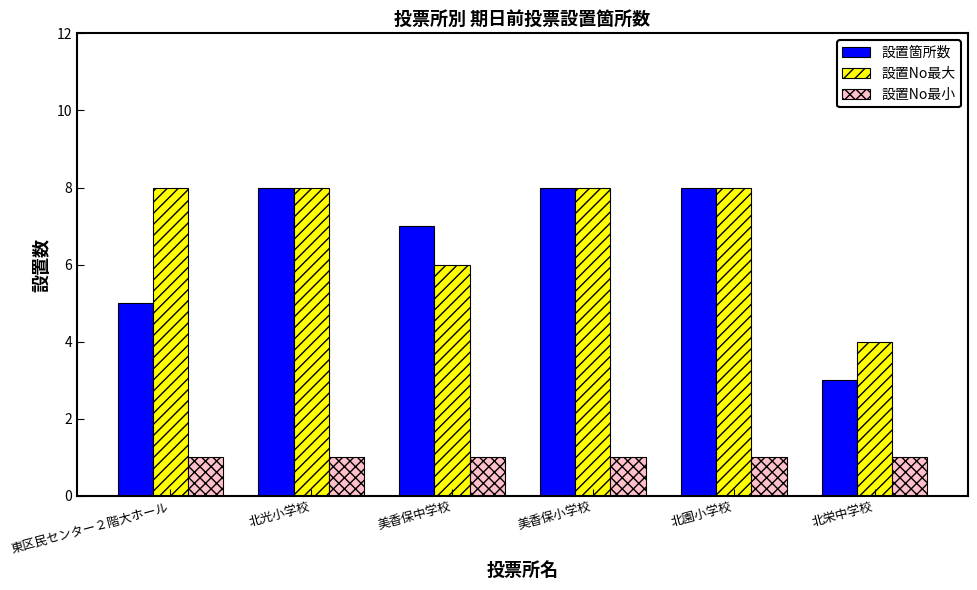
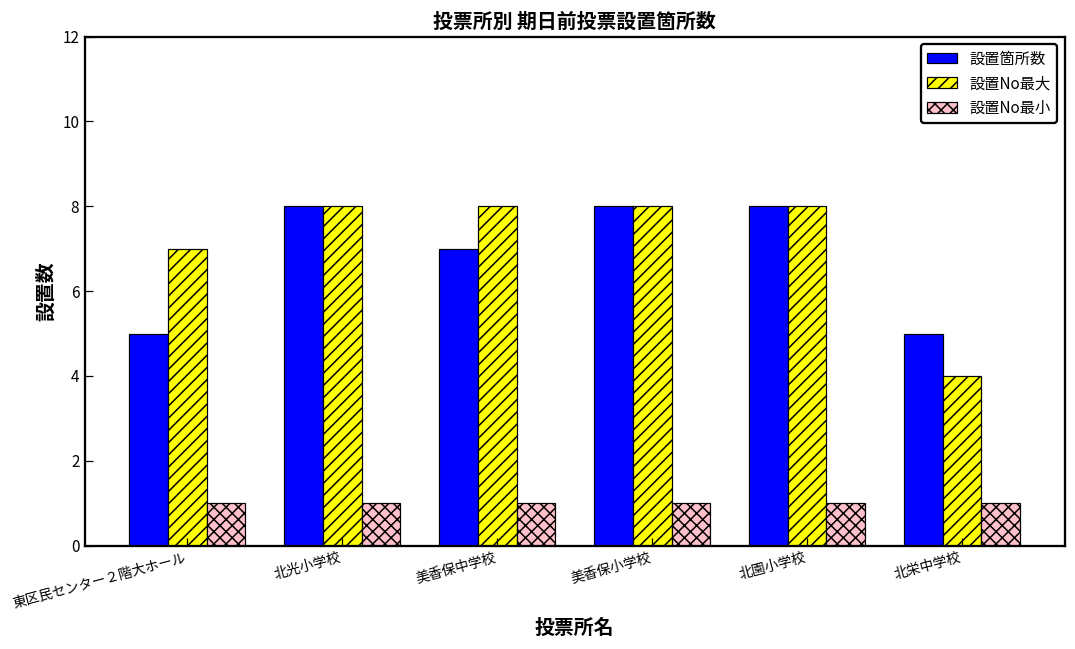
  {
    "設置箇所数": {
      "東区民センター２階大ホール": 5,
      "北光小学校": 8,
      "美香保中学校": 7,
      "美香保小学校": 8,
      "北園小学校": 8,
-     "北栄中学校": 3
+     "北栄中学校": 5
    },
    "設置No最大": {
-     "東区民センター２階大ホール": 8,
+     "東区民センター２階大ホール": 7,
      "北光小学校": 8,
-     "美香保中学校": 6,
+     "美香保中学校": 8,
      "美香保小学校": 8,
      "北園小学校": 8,
      "北栄中学校": 4
    },
    "設置No最小": {
      "東区民センター２階大ホール": 1,
      "北光小学校": 1,
      "美香保中学校": 1,
      "美香保小学校": 1,
      "北園小学校": 1,
      "北栄中学校": 1
    }
  }
